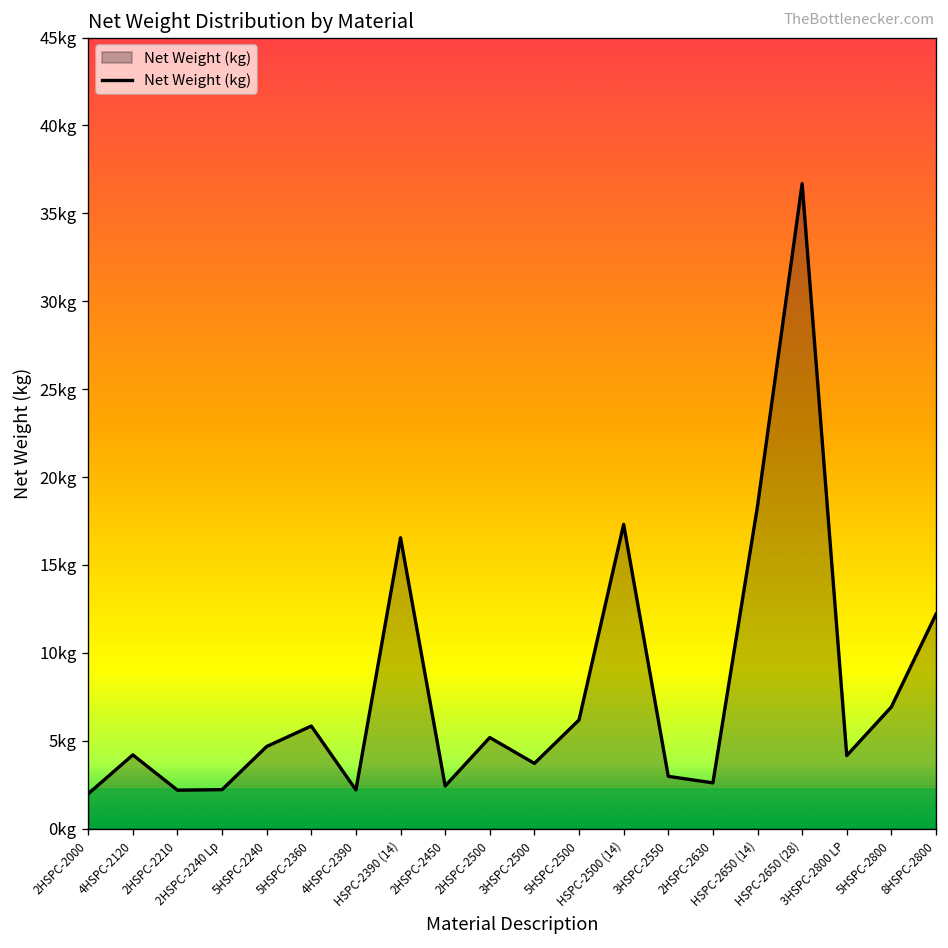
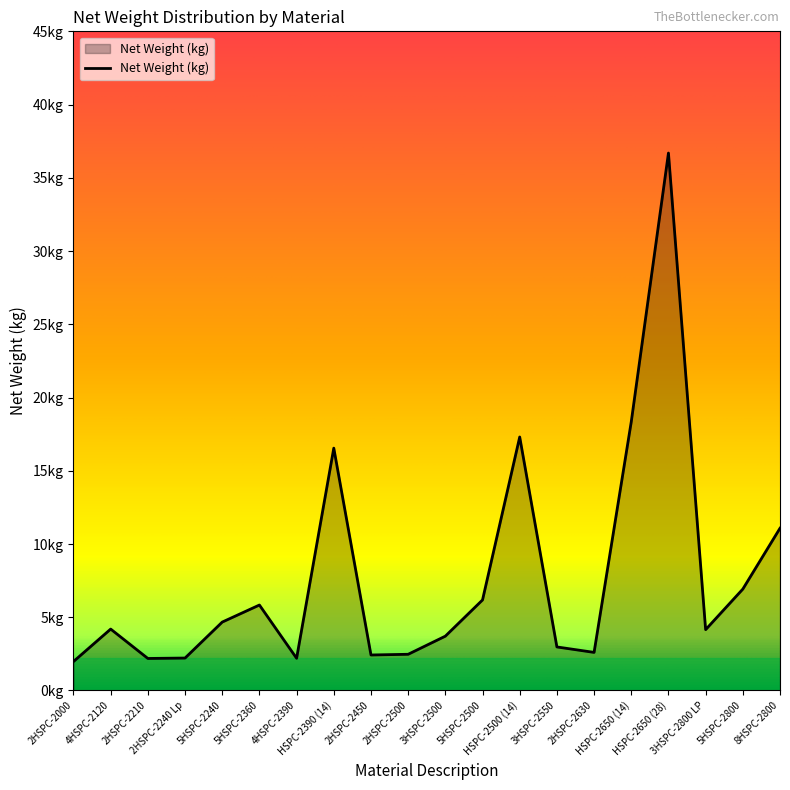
  {
    "4HSPC-2120": "4.2kg",
    "5HSPC-2240": "4.7kg",
    "5HSPC-2360": "5.8kg",
    "HSPC-2390 (14)": "16.5kg",
    "2HSPC-2450": "2.4kg",
-   "2HSPC-2500": "5.2kg",
+   "2HSPC-2500": "2.5kg",
    "3HSPC-2500": "3.7kg",
    "5HSPC-2500": "6.2kg",
    "HSPC-2500 (14)": "17.3kg",
    "3HSPC-2550": "3.0kg",
    "2HSPC-2630": "2.6kg",
    "HSPC-2650 (14)": "18.3kg",
    "HSPC-2650 (28)": "36.7kg",
    "3HSPC-2800 LP": "4.2kg",
    "5HSPC-2800": "6.9kg",
-   "8HSPC-2800": "12.2kg"
+   "8HSPC-2800": "11.1kg"
  }
